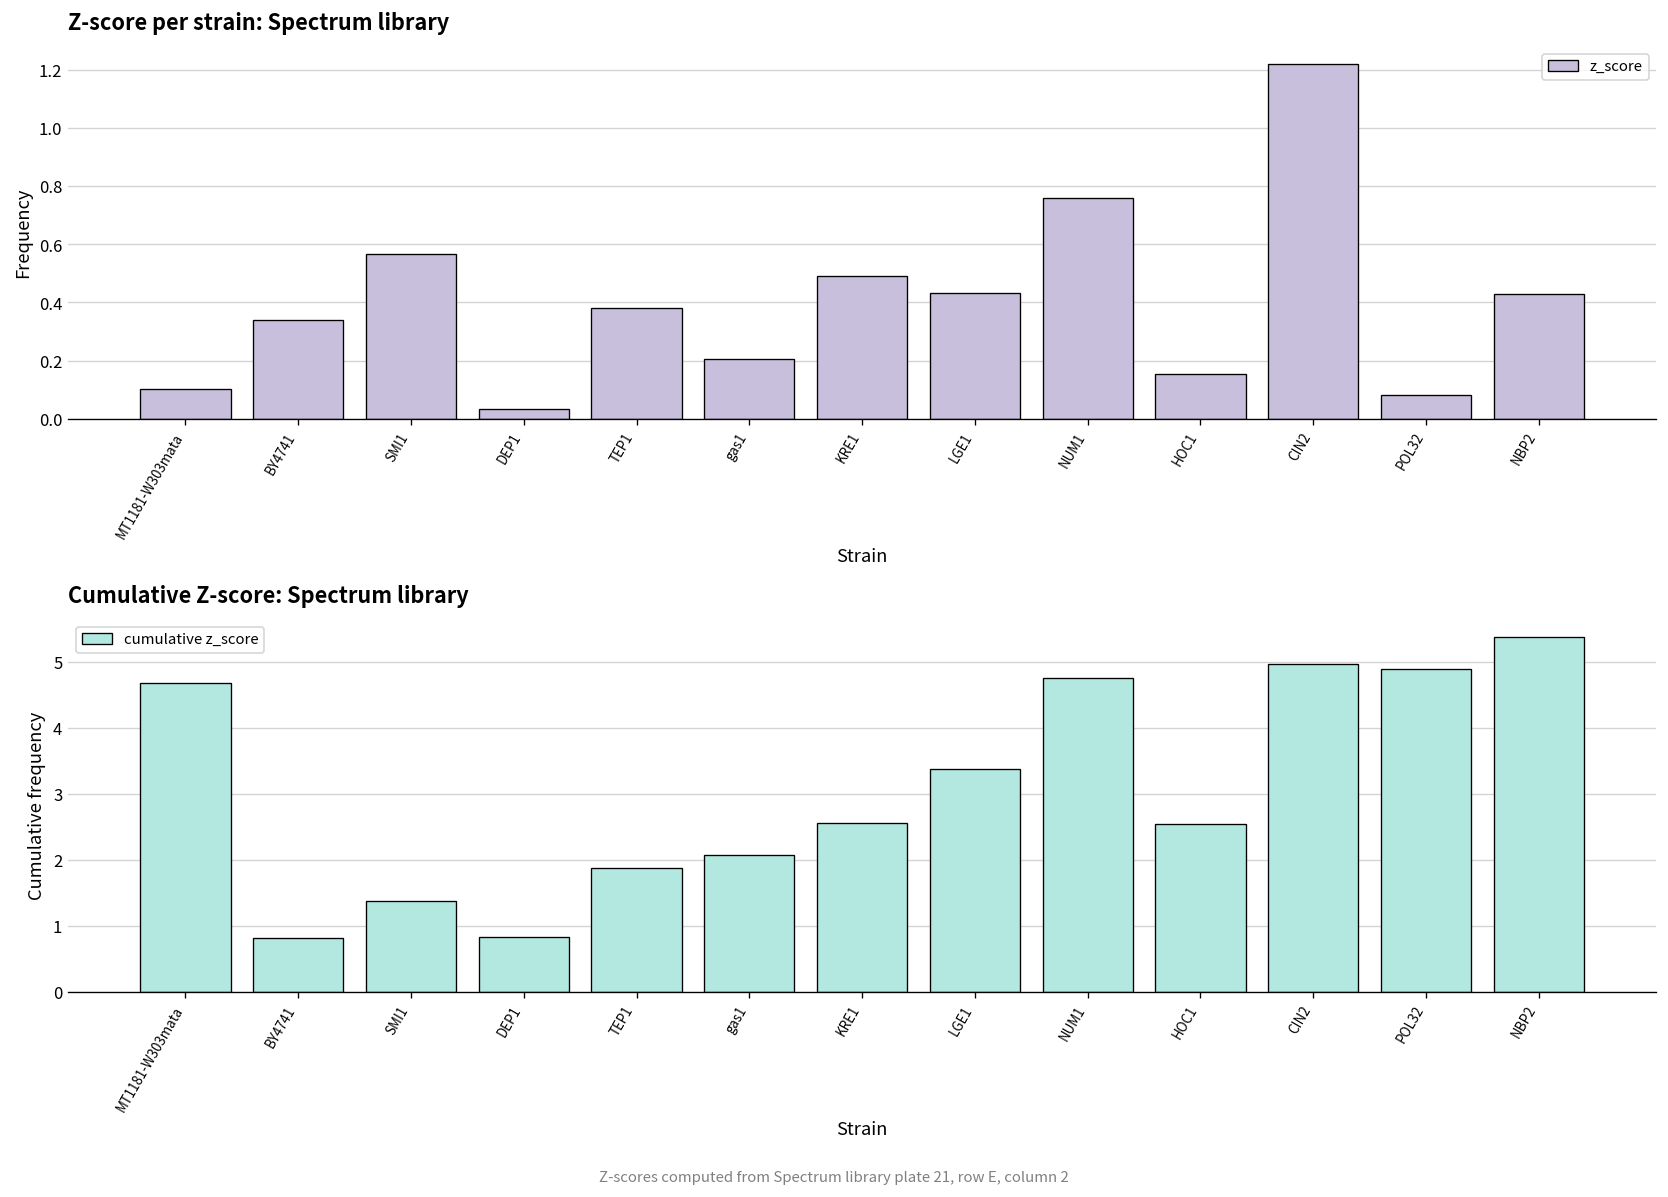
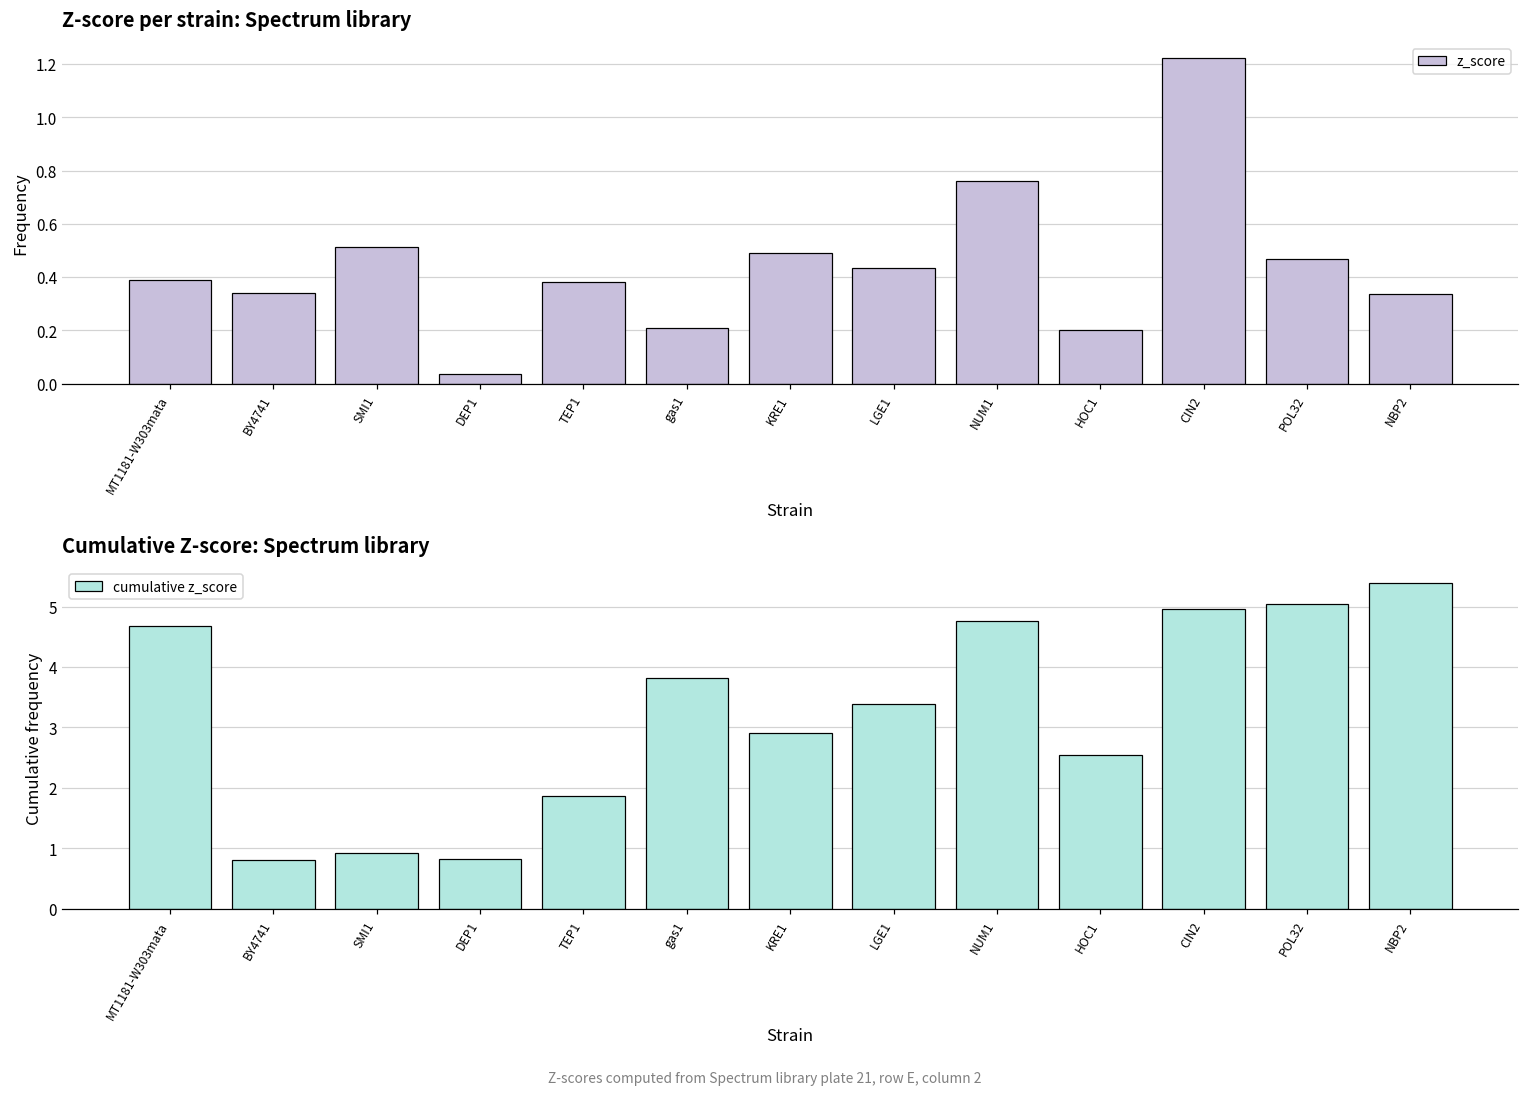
  {
    "Z-score per strain: Spectrum library": {
-     "MT1181-W303mata": 0.10,
+     "MT1181-W303mata": 0.39,
      "BY4741": 0.34,
-     "SMI1": 0.57,
+     "SMI1": 0.51,
      "DEP1": 0.03,
      "TEP1": 0.38,
      "gas1": 0.21,
      "KRE1": 0.49,
      "LGE1": 0.43,
      "NUM1": 0.76,
-     "HOC1": 0.16,
+     "HOC1": 0.20,
      "CIN2": 1.22,
-     "POL32": 0.08,
-     "NBP2": 0.43
+     "POL32": 0.47,
+     "NBP2": 0.34
    },
    "Cumulative Z-score: Spectrum library": {
      "MT1181-W303mata": 4.7,
      "BY4741": 0.8,
-     "SMI1": 1.4,
+     "SMI1": 0.9,
      "DEP1": 0.8,
      "TEP1": 1.9,
-     "gas1": 2.1,
-     "KRE1": 2.6,
+     "gas1": 3.8,
+     "KRE1": 2.9,
      "LGE1": 3.4,
      "NUM1": 4.8,
      "HOC1": 2.5,
      "CIN2": 5.0,
-     "POL32": 4.9,
+     "POL32": 5.0,
      "NBP2": 5.4
    }
  }
